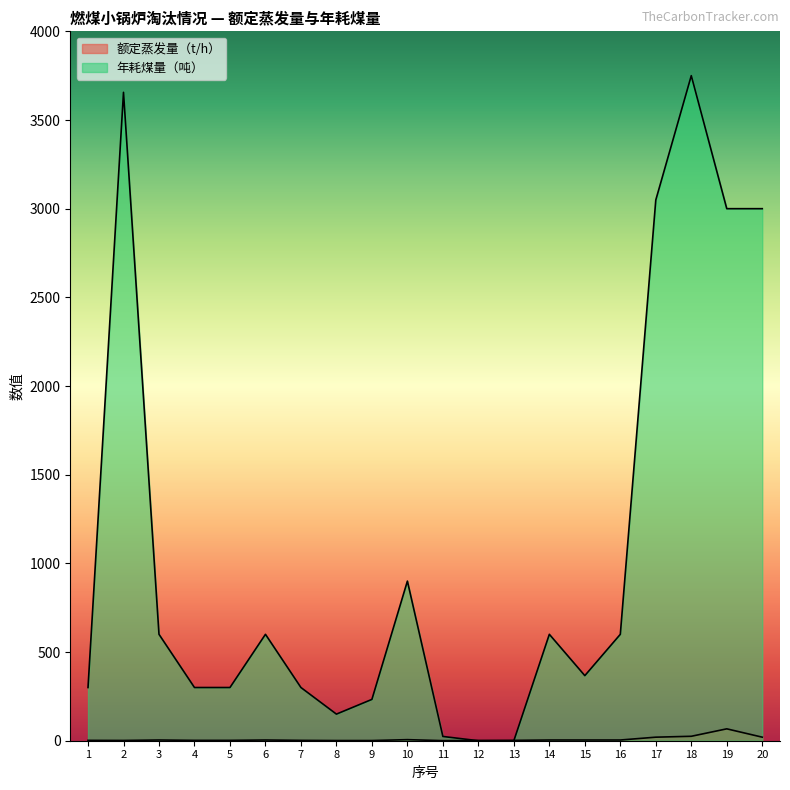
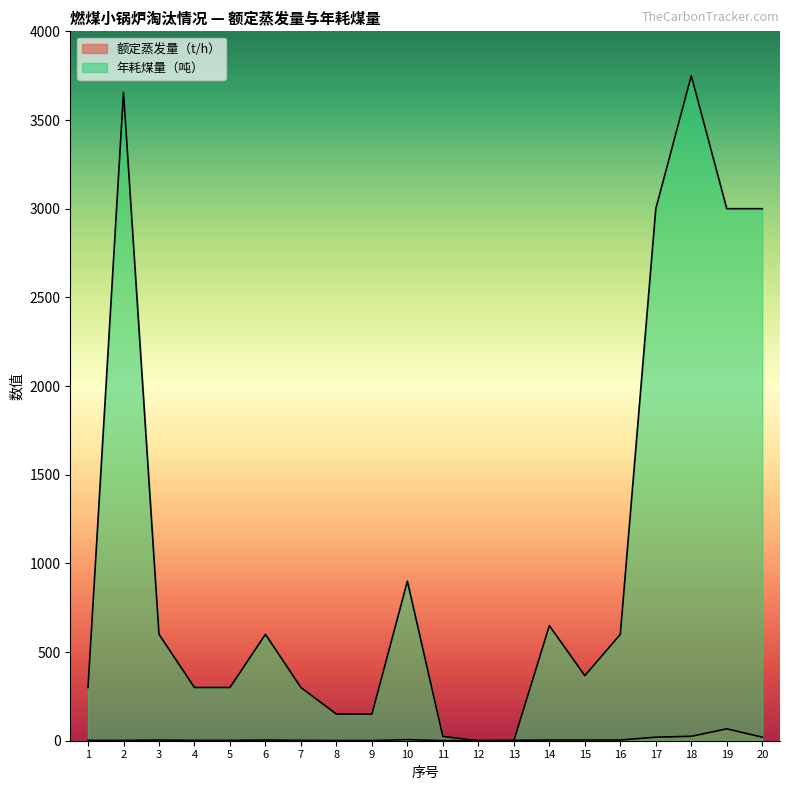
  {
    "额定蒸发量（t/h）": {
      "1": 0,
      "2": 0,
      "3": 0,
      "4": 0,
      "5": 0,
      "6": 0,
      "7": 0,
      "8": 0,
      "9": 0,
      "10": 10,
      "11": 0,
      "14": 0,
      "15": 0,
      "16": 0,
      "17": 20,
      "18": 30,
      "19": 70,
      "20": 20
    },
    "年耗煤量（吨）": {
      "1": 300,
      "2": 3660,
      "3": 600,
      "4": 300,
      "5": 300,
      "6": 600,
      "7": 300,
      "8": 150,
-     "9": 230,
+     "9": 150,
      "10": 900,
      "11": 20,
-     "14": 600,
+     "14": 650,
      "15": 370,
      "16": 600,
-     "17": 3050,
+     "17": 3000,
      "18": 3750,
      "19": 3000,
      "20": 3000
    }
  }
